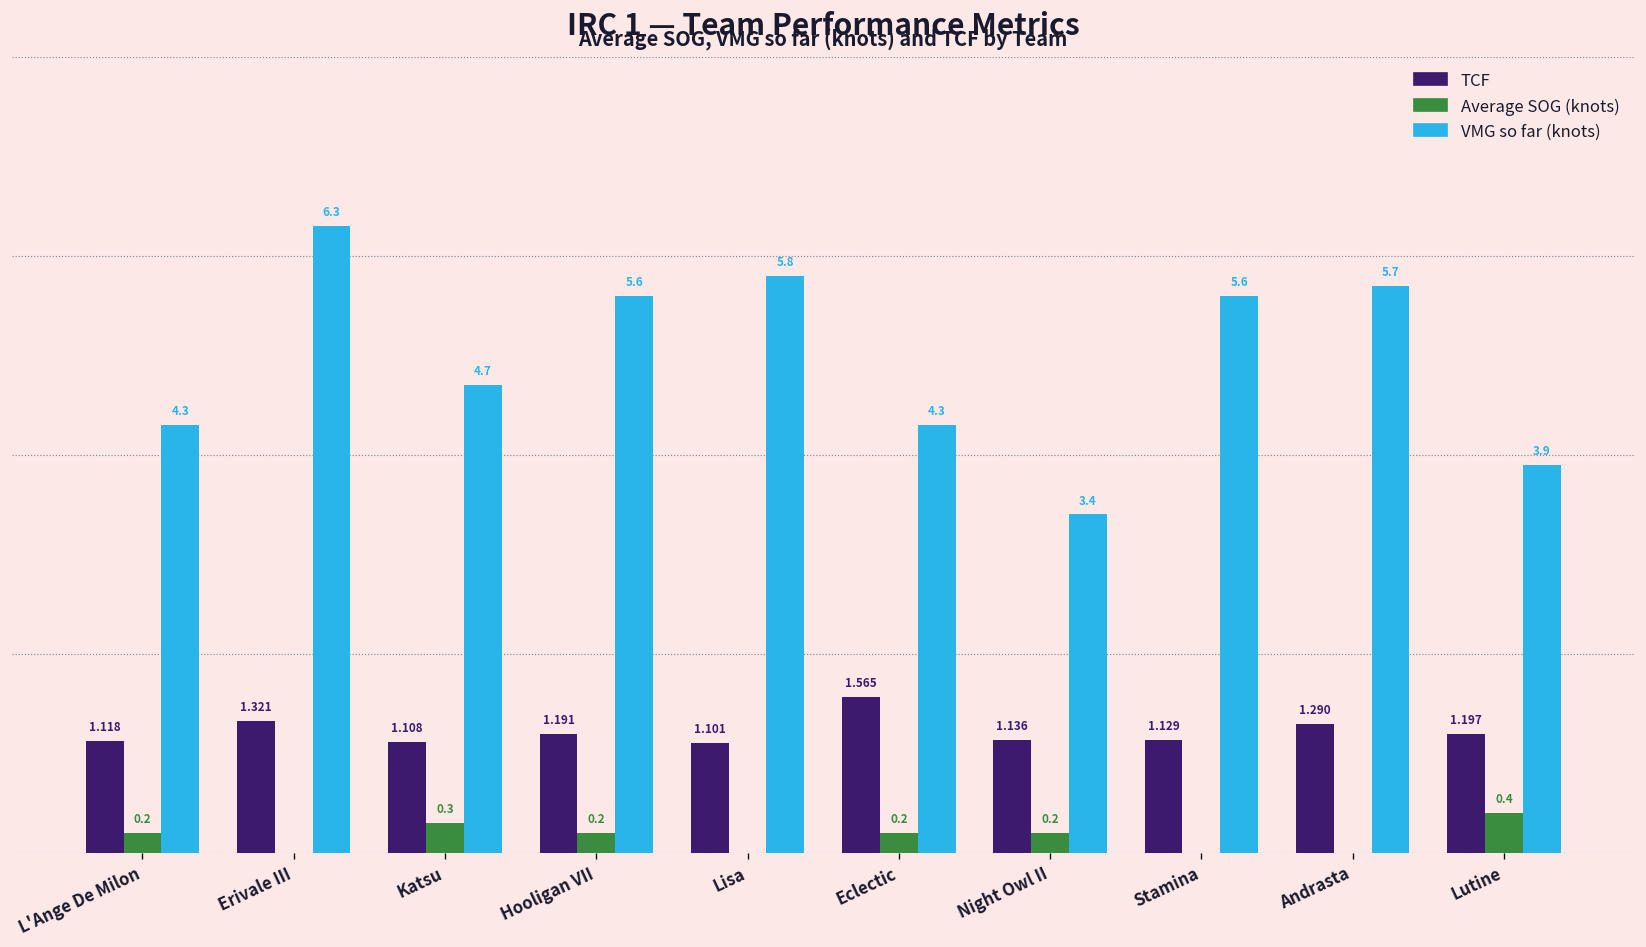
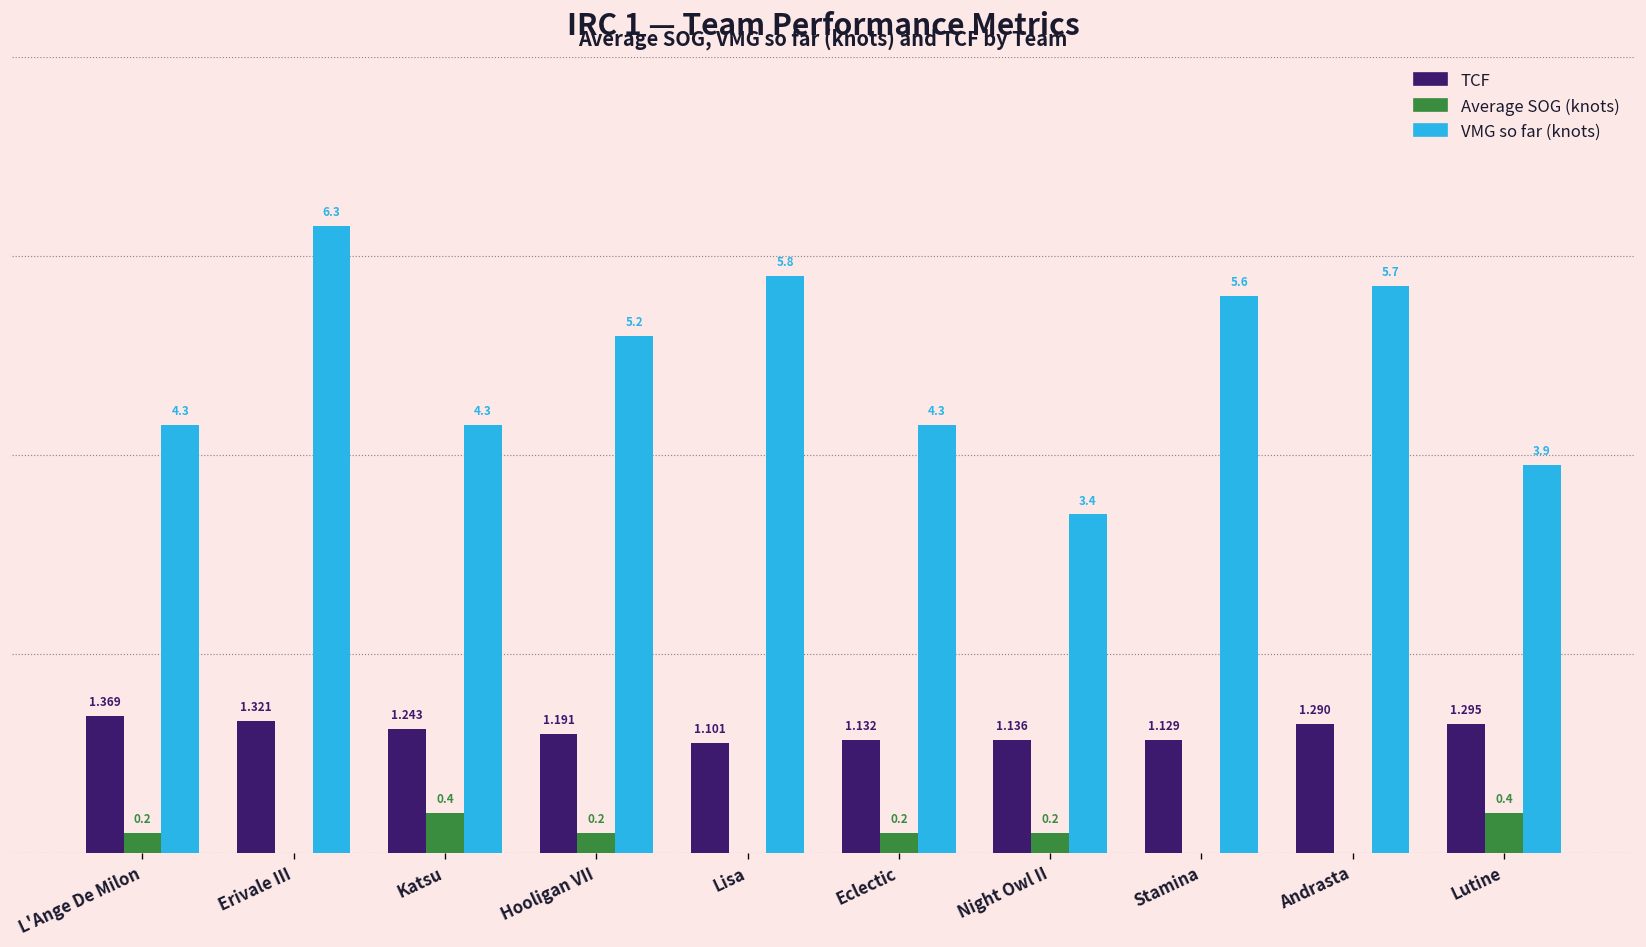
  {
    "TCF": {
-     "L'Ange De Milon": 1.118,
+     "L'Ange De Milon": 1.369,
      "Erivale III": 1.321,
-     "Katsu": 1.108,
+     "Katsu": 1.243,
      "Hooligan VII": 1.191,
      "Lisa": 1.101,
-     "Eclectic": 1.565,
+     "Eclectic": 1.132,
      "Night Owl II": 1.136,
      "Stamina": 1.129,
      "Andrasta": 1.290,
-     "Lutine": 1.197
+     "Lutine": 1.295
    },
    "Average SOG (knots)": {
      "L'Ange De Milon": 0.2,
-     "Katsu": 0.3,
+     "Katsu": 0.4,
      "Hooligan VII": 0.2,
      "Eclectic": 0.2,
      "Night Owl II": 0.2,
      "Lutine": 0.4
    },
    "VMG so far (knots)": {
      "L'Ange De Milon": 4.3,
      "Erivale III": 6.3,
-     "Katsu": 4.7,
-     "Hooligan VII": 5.6,
+     "Katsu": 4.3,
+     "Hooligan VII": 5.2,
      "Lisa": 5.8,
      "Eclectic": 4.3,
      "Night Owl II": 3.4,
      "Stamina": 5.6,
      "Andrasta": 5.7,
      "Lutine": 3.9
    }
  }
